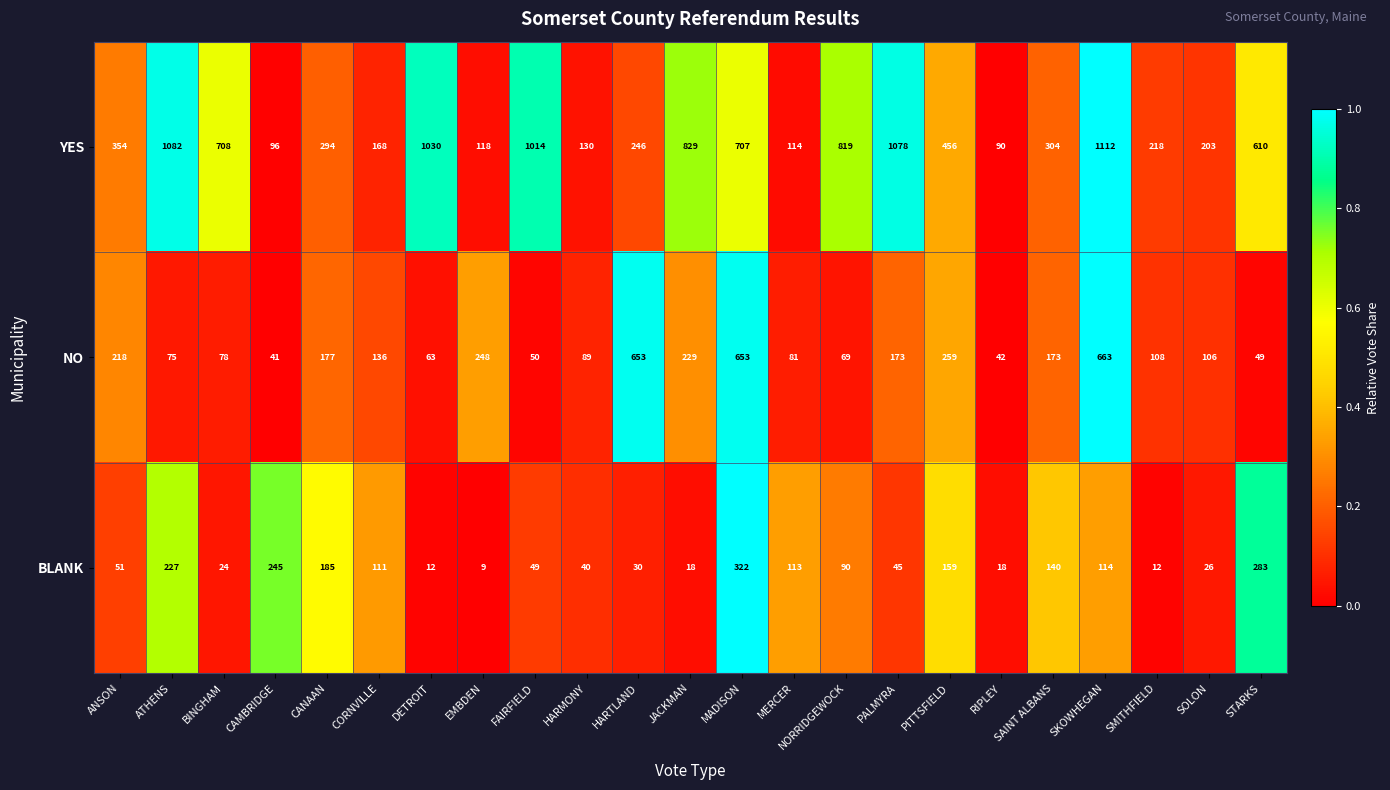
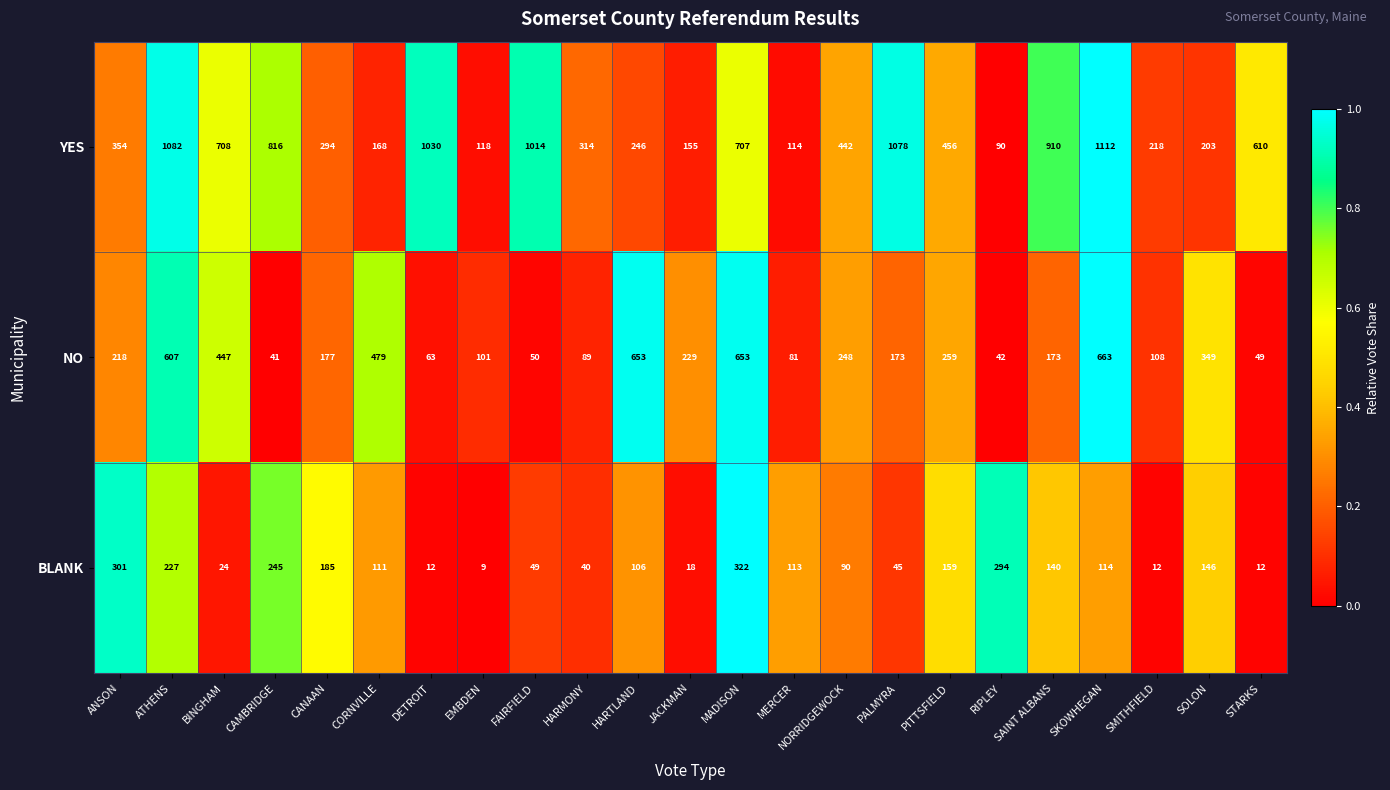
  {
    "YES": {
      "ANSON": 354,
      "ATHENS": 1082,
      "BINGHAM": 708,
-     "CAMBRIDGE": 96,
+     "CAMBRIDGE": 816,
      "CANAAN": 294,
      "CORNVILLE": 168,
      "DETROIT": 1030,
      "EMBDEN": 118,
      "FAIRFIELD": 1014,
-     "HARMONY": 130,
+     "HARMONY": 314,
      "HARTLAND": 246,
-     "JACKMAN": 829,
+     "JACKMAN": 155,
      "MADISON": 707,
      "MERCER": 114,
-     "NORRIDGEWOCK": 819,
+     "NORRIDGEWOCK": 442,
      "PALMYRA": 1078,
      "PITTSFIELD": 456,
      "RIPLEY": 90,
-     "SAINT ALBANS": 304,
+     "SAINT ALBANS": 910,
      "SKOWHEGAN": 1112,
      "SMITHFIELD": 218,
      "SOLON": 203,
      "STARKS": 610
    },
    "NO": {
      "ANSON": 218,
-     "ATHENS": 75,
-     "BINGHAM": 78,
+     "ATHENS": 607,
+     "BINGHAM": 447,
      "CAMBRIDGE": 41,
      "CANAAN": 177,
-     "CORNVILLE": 136,
+     "CORNVILLE": 479,
      "DETROIT": 63,
-     "EMBDEN": 248,
+     "EMBDEN": 101,
      "FAIRFIELD": 50,
      "HARMONY": 89,
      "HARTLAND": 653,
      "JACKMAN": 229,
      "MADISON": 653,
      "MERCER": 81,
-     "NORRIDGEWOCK": 69,
+     "NORRIDGEWOCK": 248,
      "PALMYRA": 173,
      "PITTSFIELD": 259,
      "RIPLEY": 42,
      "SAINT ALBANS": 173,
      "SKOWHEGAN": 663,
      "SMITHFIELD": 108,
-     "SOLON": 106,
+     "SOLON": 349,
      "STARKS": 49
    },
    "BLANK": {
-     "ANSON": 51,
+     "ANSON": 301,
      "ATHENS": 227,
      "BINGHAM": 24,
      "CAMBRIDGE": 245,
      "CANAAN": 185,
      "CORNVILLE": 111,
      "DETROIT": 12,
      "EMBDEN": 9,
      "FAIRFIELD": 49,
      "HARMONY": 40,
-     "HARTLAND": 30,
+     "HARTLAND": 106,
      "JACKMAN": 18,
      "MADISON": 322,
      "MERCER": 113,
      "NORRIDGEWOCK": 90,
      "PALMYRA": 45,
      "PITTSFIELD": 159,
-     "RIPLEY": 18,
+     "RIPLEY": 294,
      "SAINT ALBANS": 140,
      "SKOWHEGAN": 114,
      "SMITHFIELD": 12,
-     "SOLON": 26,
-     "STARKS": 283
+     "SOLON": 146,
+     "STARKS": 12
    }
  }
